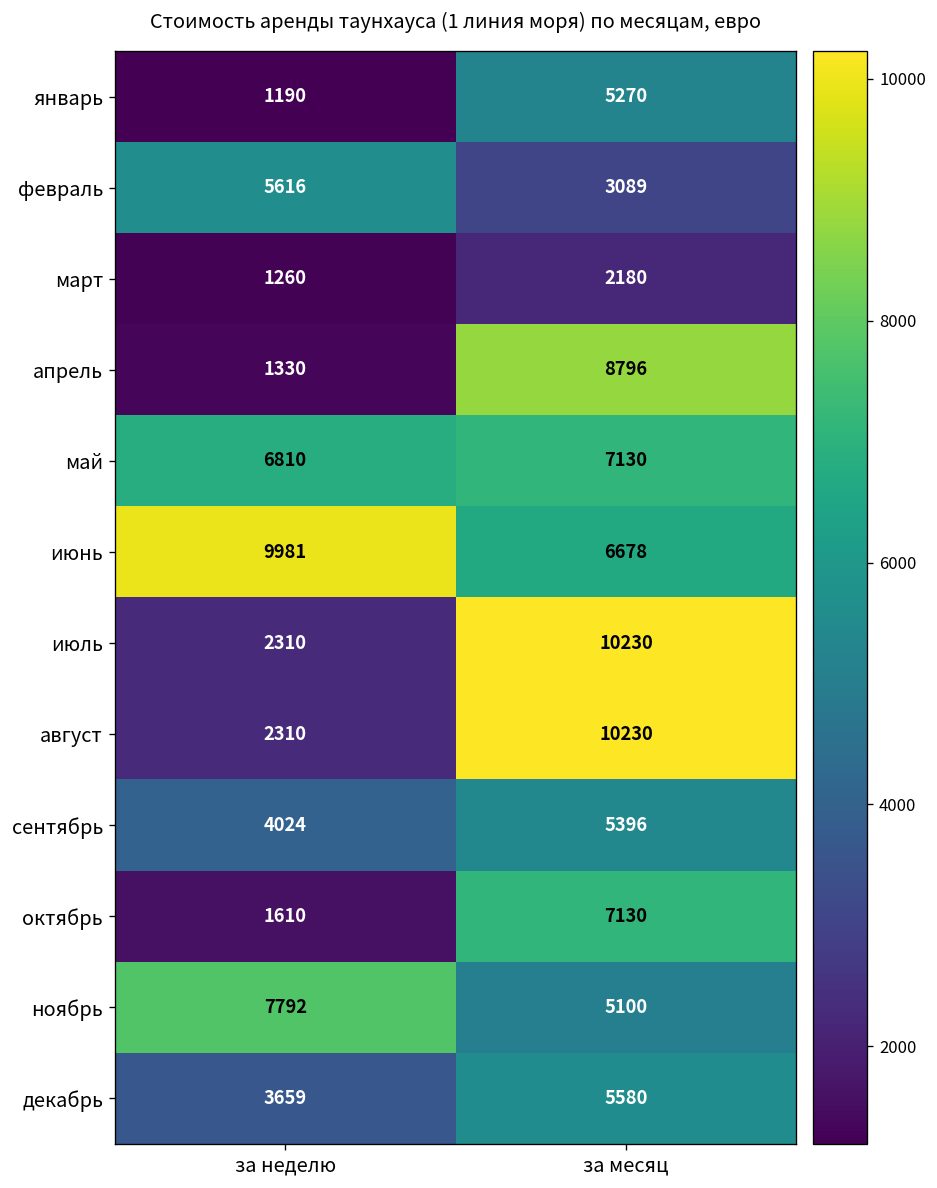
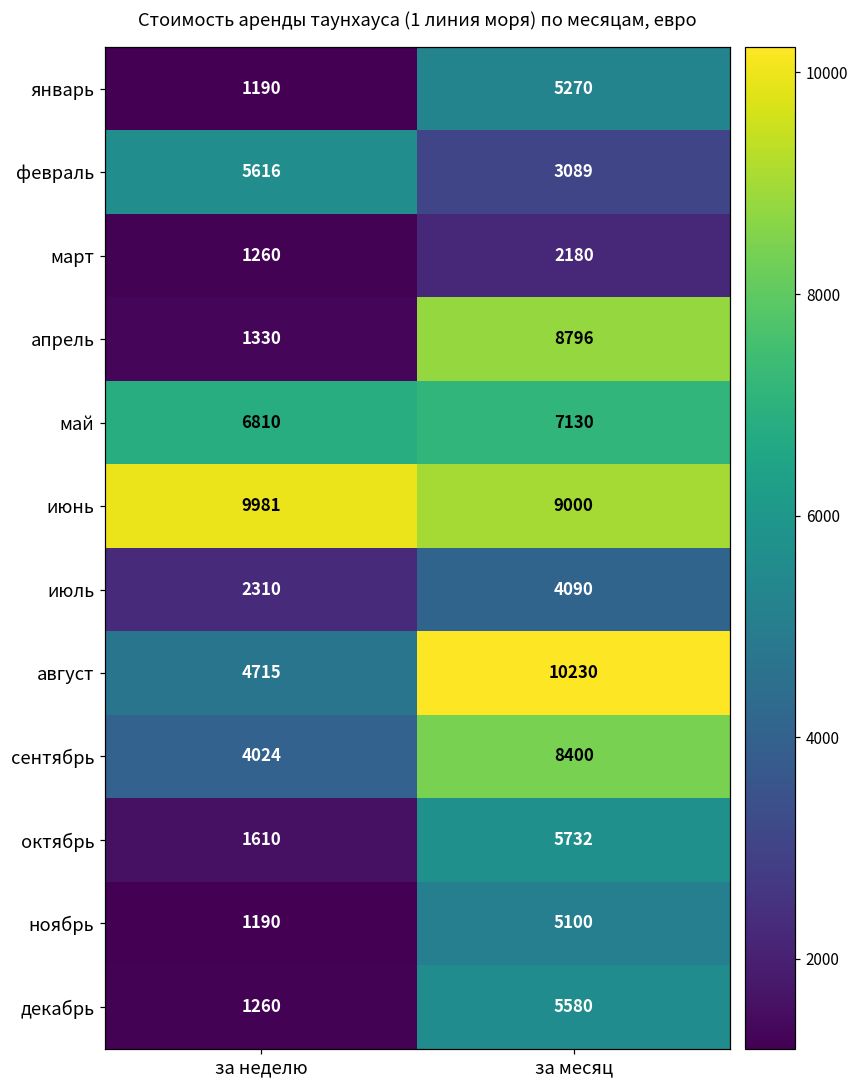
  {
    "январь": {
      "за неделю": 1190,
      "за месяц": 5270
    },
    "февраль": {
      "за неделю": 5616,
      "за месяц": 3089
    },
    "март": {
      "за неделю": 1260,
      "за месяц": 2180
    },
    "апрель": {
      "за неделю": 1330,
      "за месяц": 8796
    },
    "май": {
      "за неделю": 6810,
      "за месяц": 7130
    },
    "июнь": {
      "за неделю": 9981,
-     "за месяц": 6678
+     "за месяц": 9000
    },
    "июль": {
      "за неделю": 2310,
-     "за месяц": 10230
+     "за месяц": 4090
    },
    "август": {
-     "за неделю": 2310,
+     "за неделю": 4715,
      "за месяц": 10230
    },
    "сентябрь": {
      "за неделю": 4024,
-     "за месяц": 5396
+     "за месяц": 8400
    },
    "октябрь": {
      "за неделю": 1610,
-     "за месяц": 7130
+     "за месяц": 5732
    },
    "ноябрь": {
-     "за неделю": 7792,
+     "за неделю": 1190,
      "за месяц": 5100
    },
    "декабрь": {
-     "за неделю": 3659,
+     "за неделю": 1260,
      "за месяц": 5580
    }
  }
